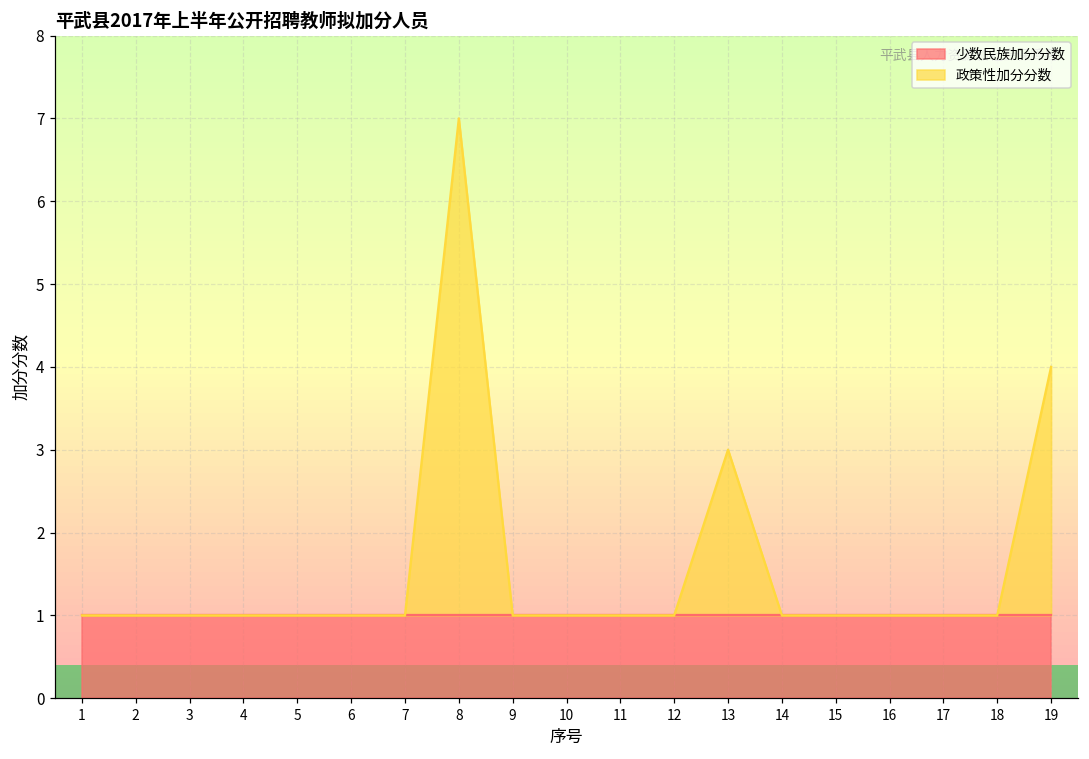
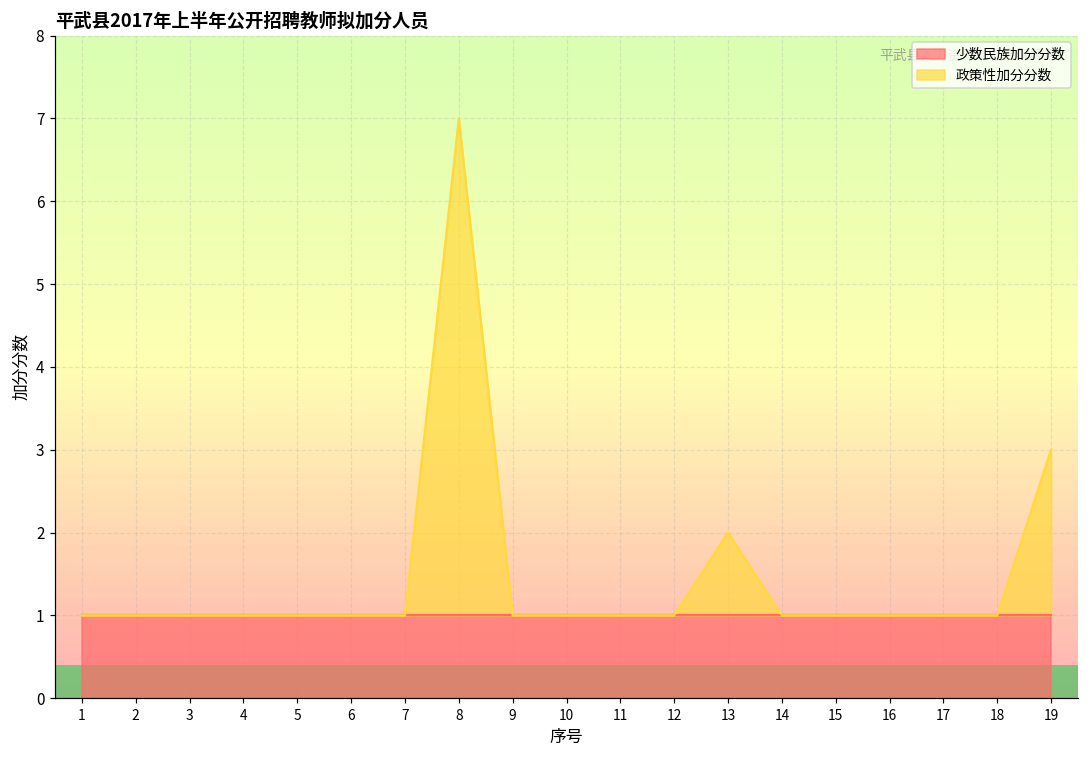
  {
    "少数民族加分分数": {
      "8": 1.0,
      "13": 1.0,
      "19": 1.0
    },
    "政策性加分分数": {
      "8": 7.0,
-     "13": 3.0,
-     "19": 4.0
+     "13": 2.0,
+     "19": 3.0
    }
  }
